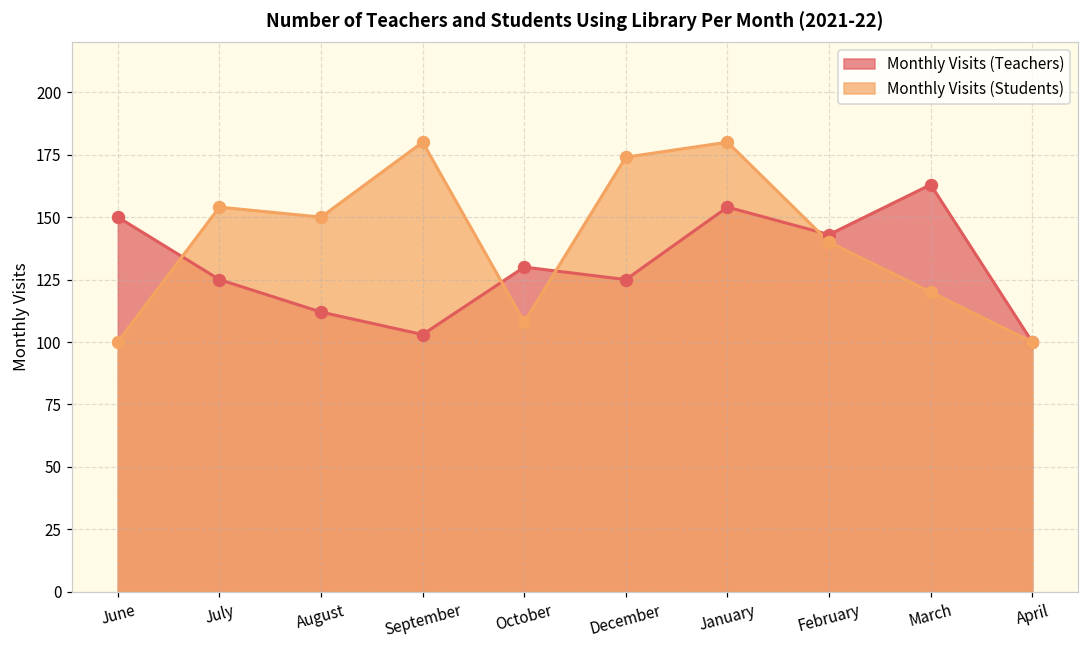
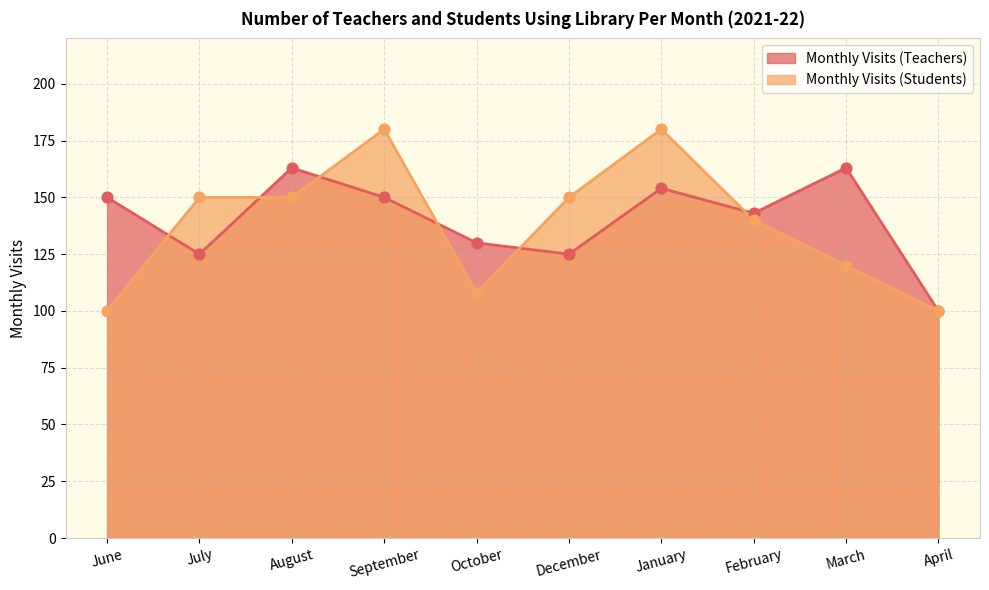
  {
    "Monthly Visits (Teachers)": {
      "June": 150,
      "July": 125,
-     "August": 112,
-     "September": 103,
+     "August": 163,
+     "September": 150,
      "October": 130,
      "December": 125,
      "January": 154,
      "February": 143,
      "March": 163
    },
    "Monthly Visits (Students)": {
      "June": 100,
-     "July": 154,
+     "July": 150,
      "August": 150,
      "September": 180,
      "October": 108,
-     "December": 174,
+     "December": 150,
      "January": 180,
      "February": 140,
      "March": 120
    }
  }
